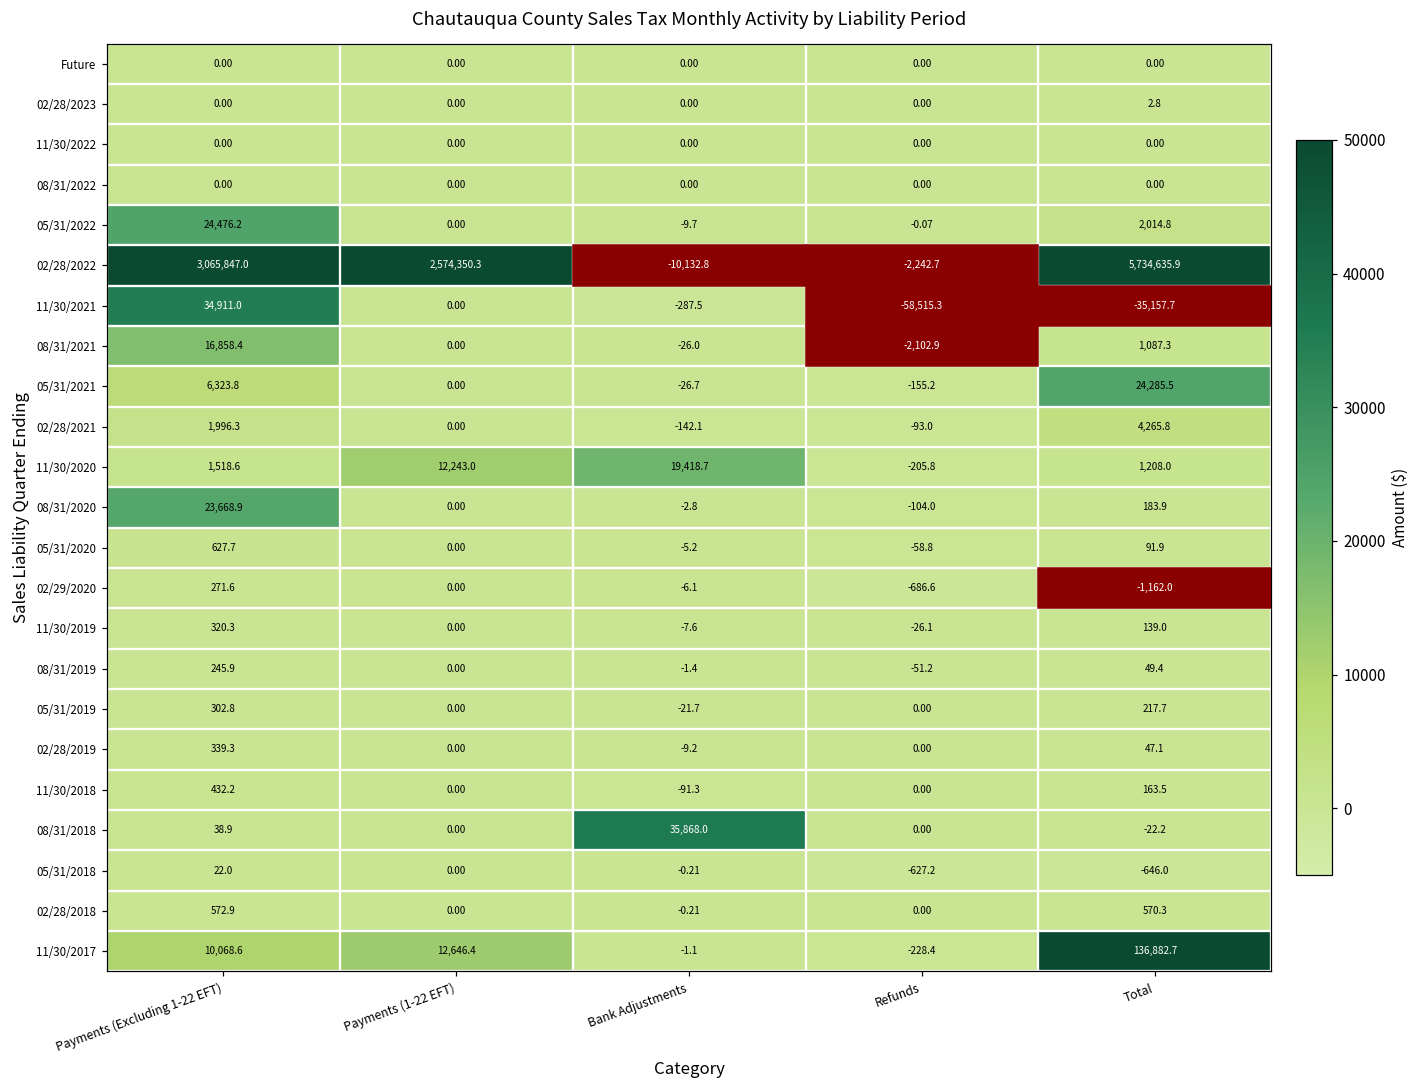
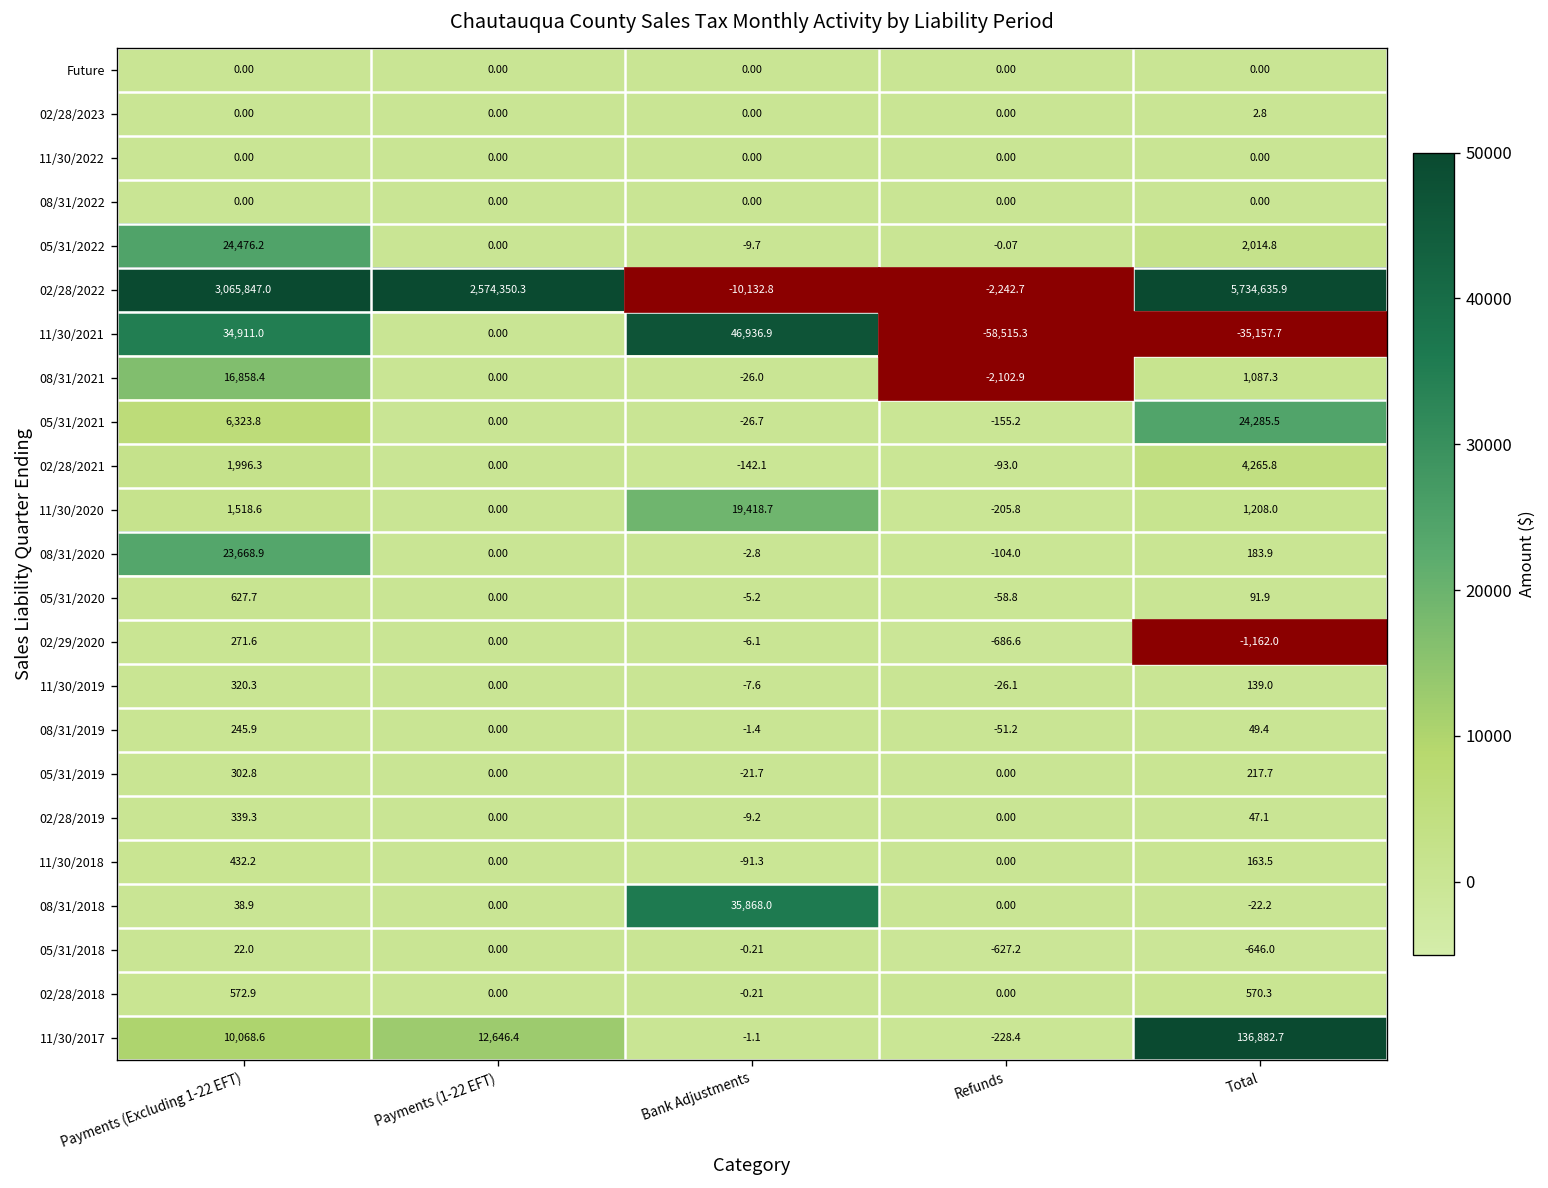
  {
    "Future": {
      "Payments (Excluding 1-22 EFT)": "0.00",
      "Payments (1-22 EFT)": "0.00",
      "Bank Adjustments": "0.00",
      "Refunds": "0.00",
      "Total": "0.00"
    },
    "02/28/2023": {
      "Payments (Excluding 1-22 EFT)": "0.00",
      "Payments (1-22 EFT)": "0.00",
      "Bank Adjustments": "0.00",
      "Refunds": "0.00",
      "Total": "2.8"
    },
    "11/30/2022": {
      "Payments (Excluding 1-22 EFT)": "0.00",
      "Payments (1-22 EFT)": "0.00",
      "Bank Adjustments": "0.00",
      "Refunds": "0.00",
      "Total": "0.00"
    },
    "08/31/2022": {
      "Payments (Excluding 1-22 EFT)": "0.00",
      "Payments (1-22 EFT)": "0.00",
      "Bank Adjustments": "0.00",
      "Refunds": "0.00",
      "Total": "0.00"
    },
    "05/31/2022": {
      "Payments (Excluding 1-22 EFT)": "24,476.2",
      "Payments (1-22 EFT)": "0.00",
      "Bank Adjustments": "-9.7",
      "Refunds": "-0.07",
      "Total": "2,014.8"
    },
    "02/28/2022": {
      "Payments (Excluding 1-22 EFT)": "3,065,847.0",
      "Payments (1-22 EFT)": "2,574,350.3",
      "Total": "5,734,635.9"
    },
    "11/30/2021": {
      "Payments (Excluding 1-22 EFT)": "34,911.0",
      "Payments (1-22 EFT)": "0.00",
-     "Bank Adjustments": "-287.5"
+     "Bank Adjustments": "46,936.9"
    },
    "08/31/2021": {
      "Payments (Excluding 1-22 EFT)": "16,858.4",
      "Payments (1-22 EFT)": "0.00",
      "Bank Adjustments": "-26.0",
      "Total": "1,087.3"
    },
    "05/31/2021": {
      "Payments (Excluding 1-22 EFT)": "6,323.8",
      "Payments (1-22 EFT)": "0.00",
      "Bank Adjustments": "-26.7",
      "Refunds": "-155.2",
      "Total": "24,285.5"
    },
    "02/28/2021": {
      "Payments (Excluding 1-22 EFT)": "1,996.3",
      "Payments (1-22 EFT)": "0.00",
      "Bank Adjustments": "-142.1",
      "Refunds": "-93.0",
      "Total": "4,265.8"
    },
    "11/30/2020": {
      "Payments (Excluding 1-22 EFT)": "1,518.6",
-     "Payments (1-22 EFT)": "12,243.0",
+     "Payments (1-22 EFT)": "0.00",
      "Bank Adjustments": "19,418.7",
      "Refunds": "-205.8",
      "Total": "1,208.0"
    },
    "08/31/2020": {
      "Payments (Excluding 1-22 EFT)": "23,668.9",
      "Payments (1-22 EFT)": "0.00",
      "Bank Adjustments": "-2.8",
      "Refunds": "-104.0",
      "Total": "183.9"
    },
    "05/31/2020": {
      "Payments (Excluding 1-22 EFT)": "627.7",
      "Payments (1-22 EFT)": "0.00",
      "Bank Adjustments": "-5.2",
      "Refunds": "-58.8",
      "Total": "91.9"
    },
    "02/29/2020": {
      "Payments (Excluding 1-22 EFT)": "271.6",
      "Payments (1-22 EFT)": "0.00",
      "Bank Adjustments": "-6.1",
      "Refunds": "-686.6"
    },
    "11/30/2019": {
      "Payments (Excluding 1-22 EFT)": "320.3",
      "Payments (1-22 EFT)": "0.00",
      "Bank Adjustments": "-7.6",
      "Refunds": "-26.1",
      "Total": "139.0"
    },
    "08/31/2019": {
      "Payments (Excluding 1-22 EFT)": "245.9",
      "Payments (1-22 EFT)": "0.00",
      "Bank Adjustments": "-1.4",
      "Refunds": "-51.2",
      "Total": "49.4"
    },
    "05/31/2019": {
      "Payments (Excluding 1-22 EFT)": "302.8",
      "Payments (1-22 EFT)": "0.00",
      "Bank Adjustments": "-21.7",
      "Refunds": "0.00",
      "Total": "217.7"
    },
    "02/28/2019": {
      "Payments (Excluding 1-22 EFT)": "339.3",
      "Payments (1-22 EFT)": "0.00",
      "Bank Adjustments": "-9.2",
      "Refunds": "0.00",
      "Total": "47.1"
    },
    "11/30/2018": {
      "Payments (Excluding 1-22 EFT)": "432.2",
      "Payments (1-22 EFT)": "0.00",
      "Bank Adjustments": "-91.3",
      "Refunds": "0.00",
      "Total": "163.5"
    },
    "08/31/2018": {
      "Payments (Excluding 1-22 EFT)": "38.9",
      "Payments (1-22 EFT)": "0.00",
      "Bank Adjustments": "35,868.0",
      "Refunds": "0.00",
      "Total": "-22.2"
    },
    "05/31/2018": {
      "Payments (Excluding 1-22 EFT)": "22.0",
      "Payments (1-22 EFT)": "0.00",
      "Bank Adjustments": "-0.21",
      "Refunds": "-627.2",
      "Total": "-646.0"
    },
    "02/28/2018": {
      "Payments (Excluding 1-22 EFT)": "572.9",
      "Payments (1-22 EFT)": "0.00",
      "Bank Adjustments": "-0.21",
      "Refunds": "0.00",
      "Total": "570.3"
    },
    "11/30/2017": {
      "Payments (Excluding 1-22 EFT)": "10,068.6",
      "Payments (1-22 EFT)": "12,646.4",
      "Bank Adjustments": "-1.1",
      "Refunds": "-228.4",
      "Total": "136,882.7"
    }
  }
